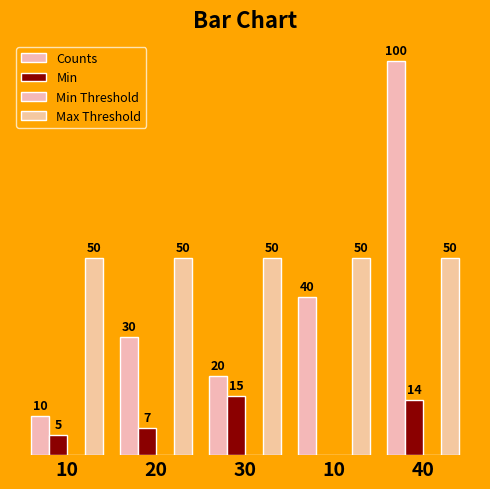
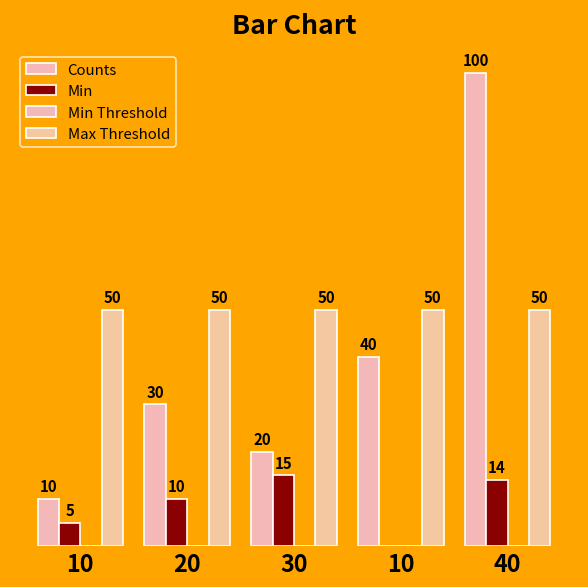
  {
    "Min": {
-     "20": 7,
+     "20": 10,
      "30": 15,
      "40": 14
    }
  }
